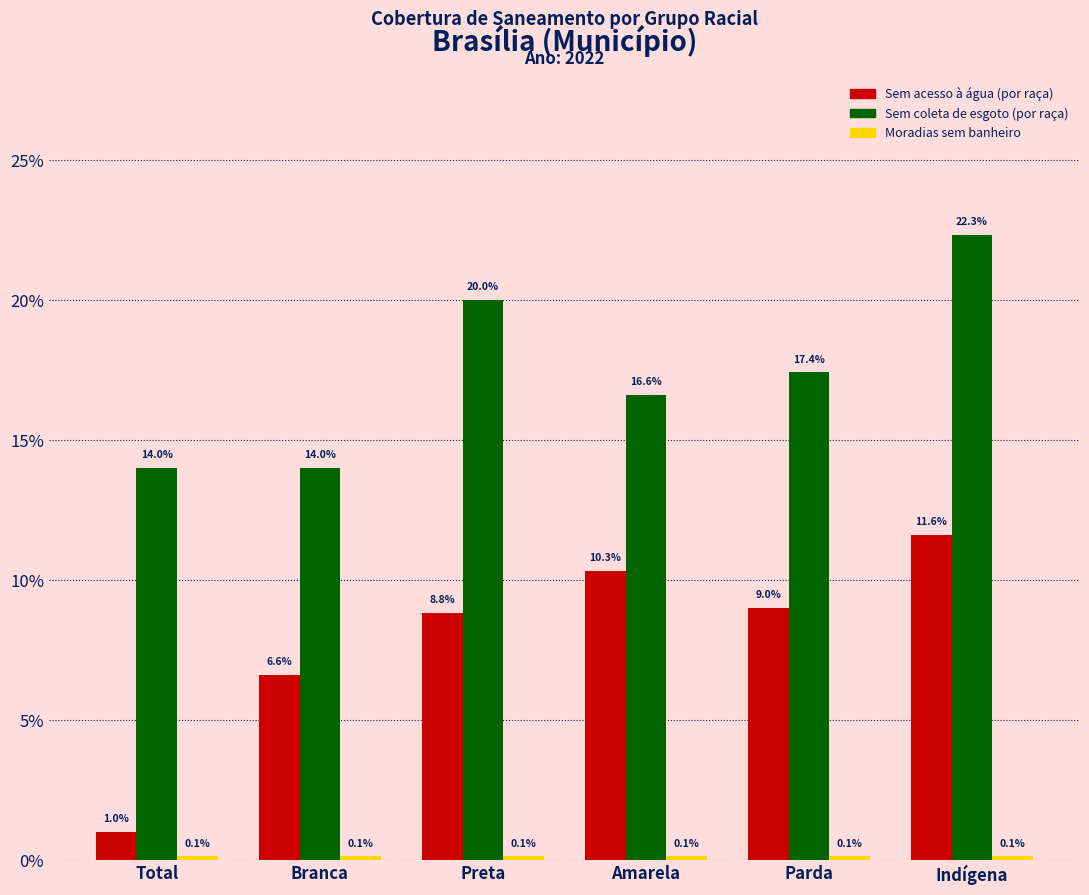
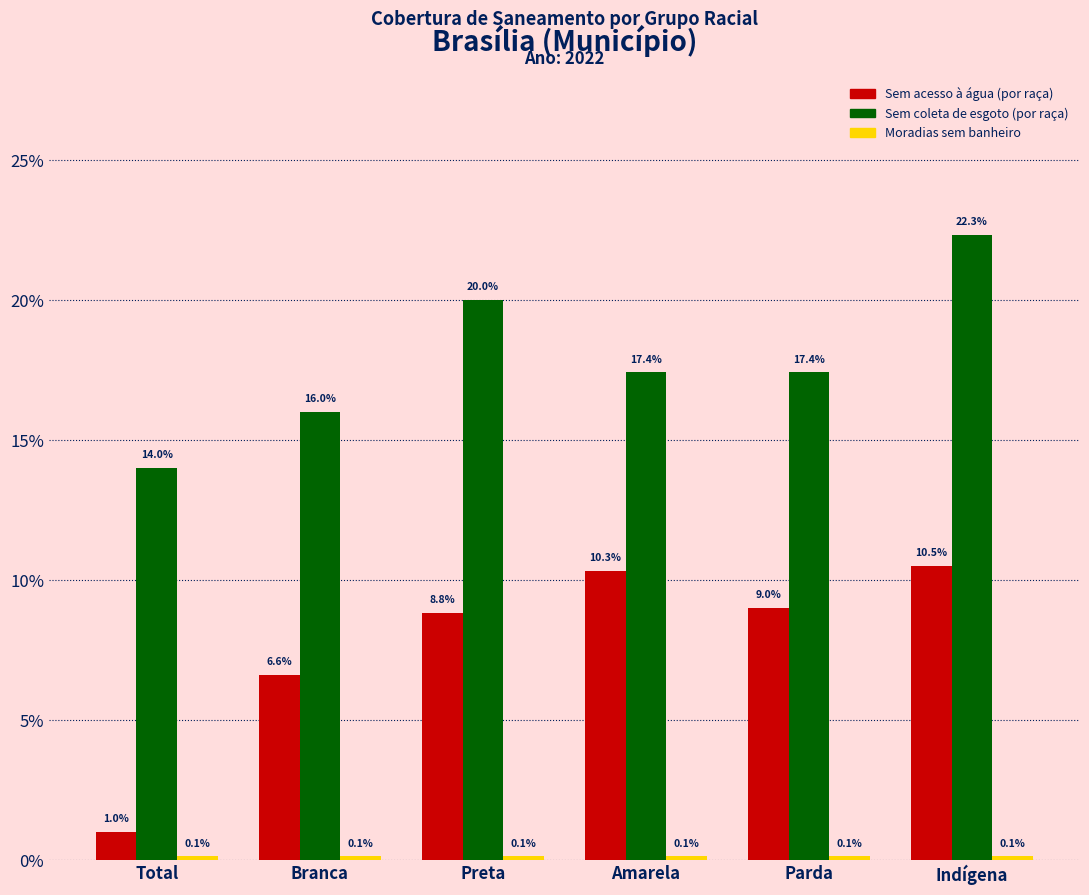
  {
    "Sem acesso à água (por raça)": {
      "Total": "1.0%",
      "Branca": "6.6%",
      "Preta": "8.8%",
      "Amarela": "10.3%",
      "Parda": "9.0%",
-     "Indígena": "11.6%"
+     "Indígena": "10.5%"
    },
    "Sem coleta de esgoto (por raça)": {
      "Total": "14.0%",
-     "Branca": "14.0%",
+     "Branca": "16.0%",
      "Preta": "20.0%",
-     "Amarela": "16.6%",
+     "Amarela": "17.4%",
      "Parda": "17.4%",
      "Indígena": "22.3%"
    },
    "Moradias sem banheiro": {
      "Total": "0.1%",
      "Branca": "0.1%",
      "Preta": "0.1%",
      "Amarela": "0.1%",
      "Parda": "0.1%",
      "Indígena": "0.1%"
    }
  }
